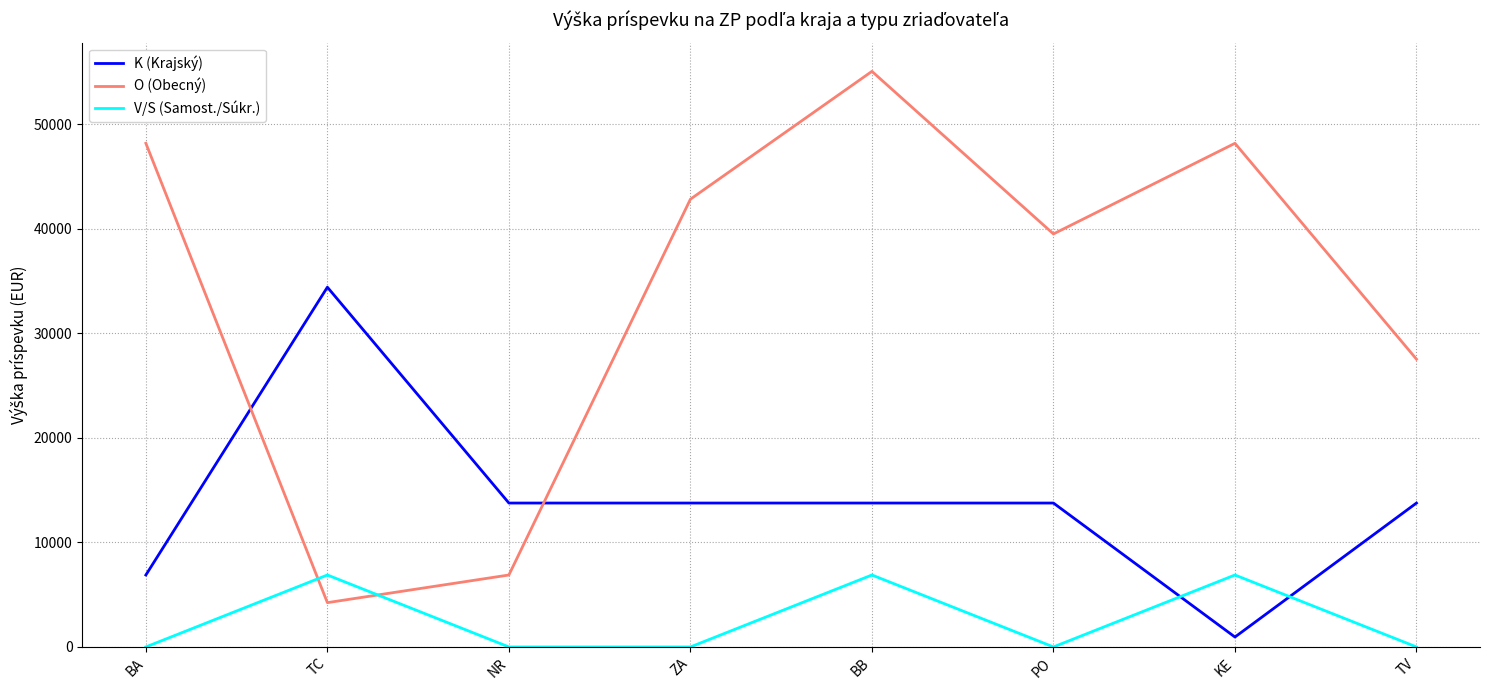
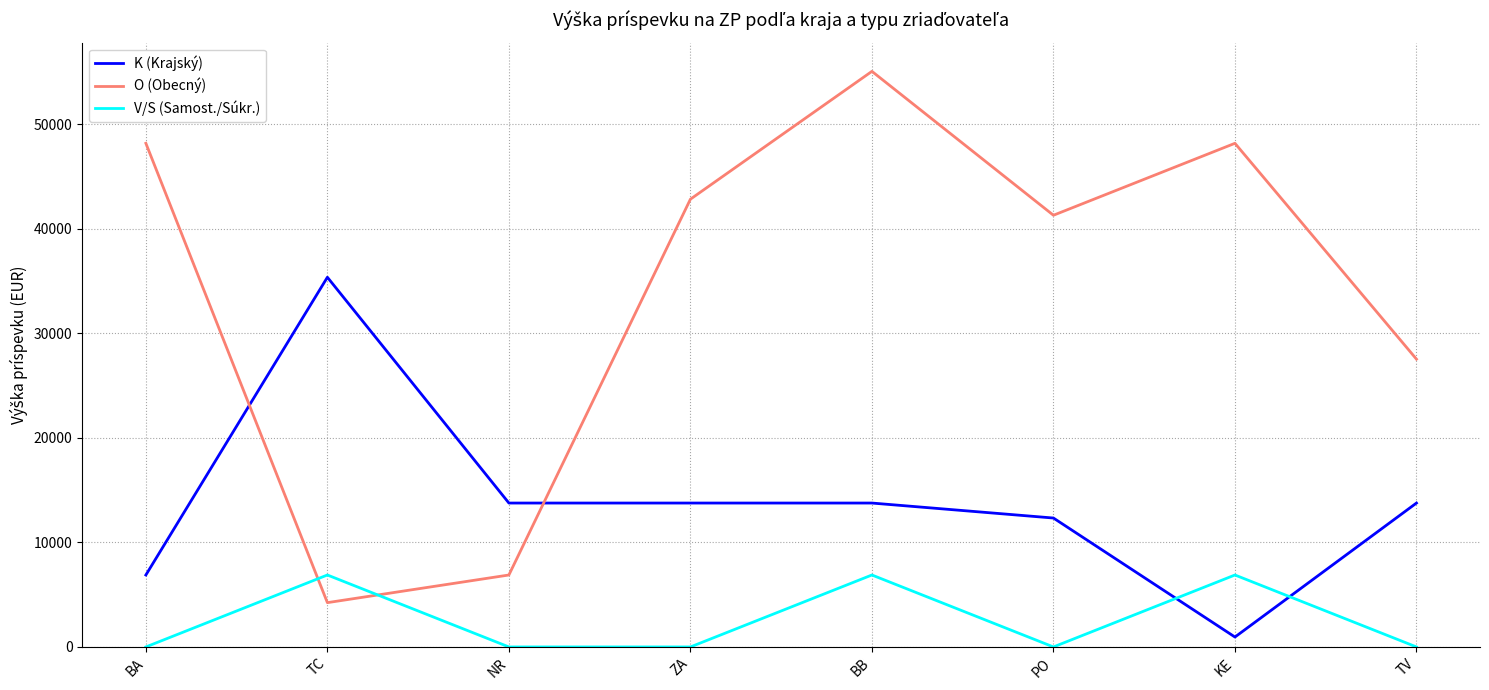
  {
    "K (Krajský)": {
      "BA": 6900,
-     "TC": 34400,
+     "TC": 35400,
      "NR": 13800,
      "ZA": 13800,
      "BB": 13800,
-     "PO": 13800,
+     "PO": 12300,
      "KE": 900,
      "TV": 13800
    },
    "O (Obecný)": {
      "BA": 48200,
      "TC": 4200,
      "NR": 6900,
      "ZA": 42800,
      "BB": 55000,
-     "PO": 39500,
+     "PO": 41300,
      "KE": 48200,
      "TV": 27500
    },
    "V/S (Samost./Súkr.)": {
      "BA": 0,
      "TC": 6900,
      "NR": 0,
      "ZA": 0,
      "BB": 6900,
      "PO": 0,
      "KE": 6900,
      "TV": 0
    }
  }
